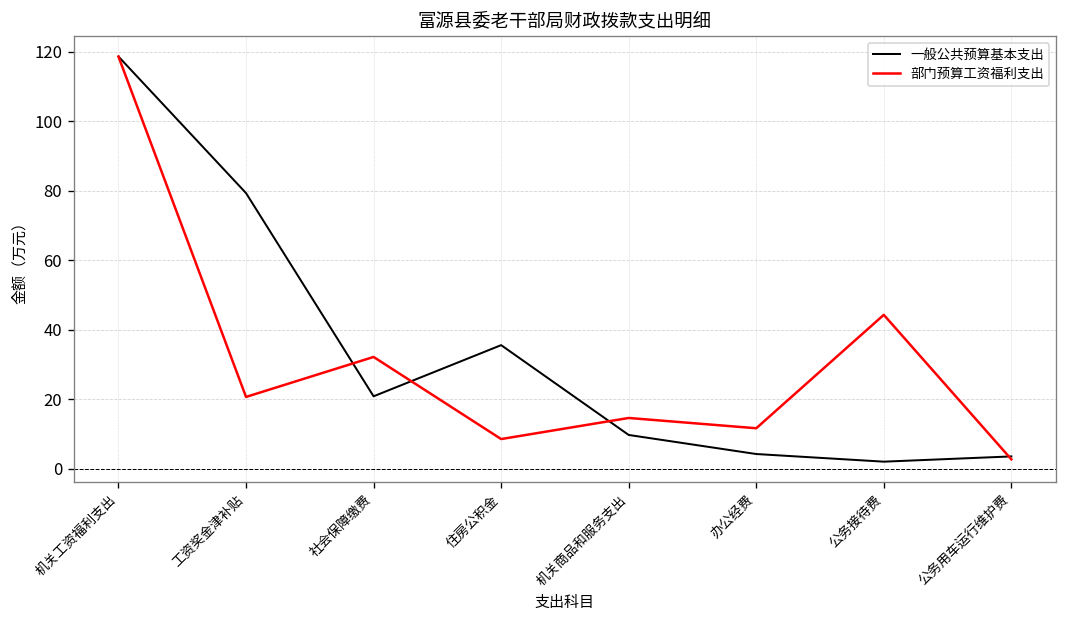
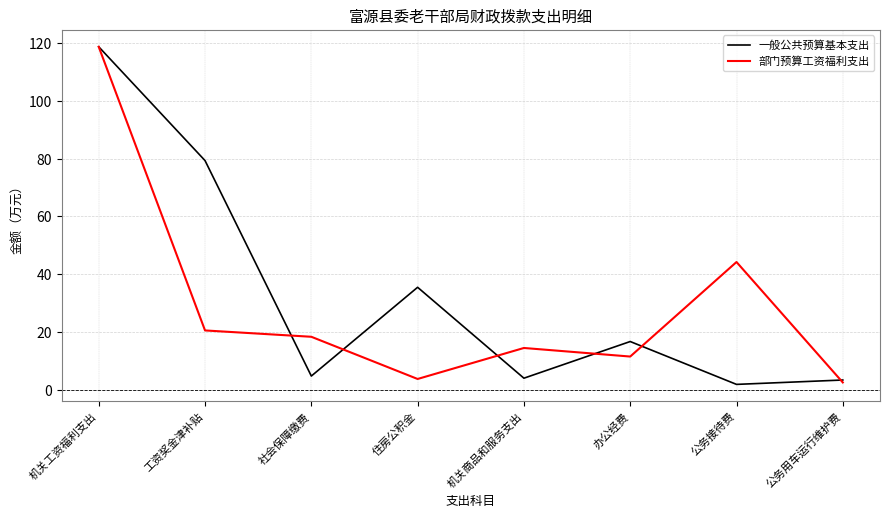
  {
    "一般公共预算基本支出": {
      "工资奖金津补贴": 79,
-     "社会保障缴费": 21,
+     "社会保障缴费": 5,
      "住房公积金": 36,
-     "机关商品和服务支出": 10,
-     "办公经费": 4,
+     "机关商品和服务支出": 4,
+     "办公经费": 17,
      "公务接待费": 2
    },
    "部门预算工资福利支出": {
      "工资奖金津补贴": 21,
-     "社会保障缴费": 32,
-     "住房公积金": 9,
+     "社会保障缴费": 18,
+     "住房公积金": 4,
      "机关商品和服务支出": 15,
      "办公经费": 12,
      "公务接待费": 44
    }
  }
